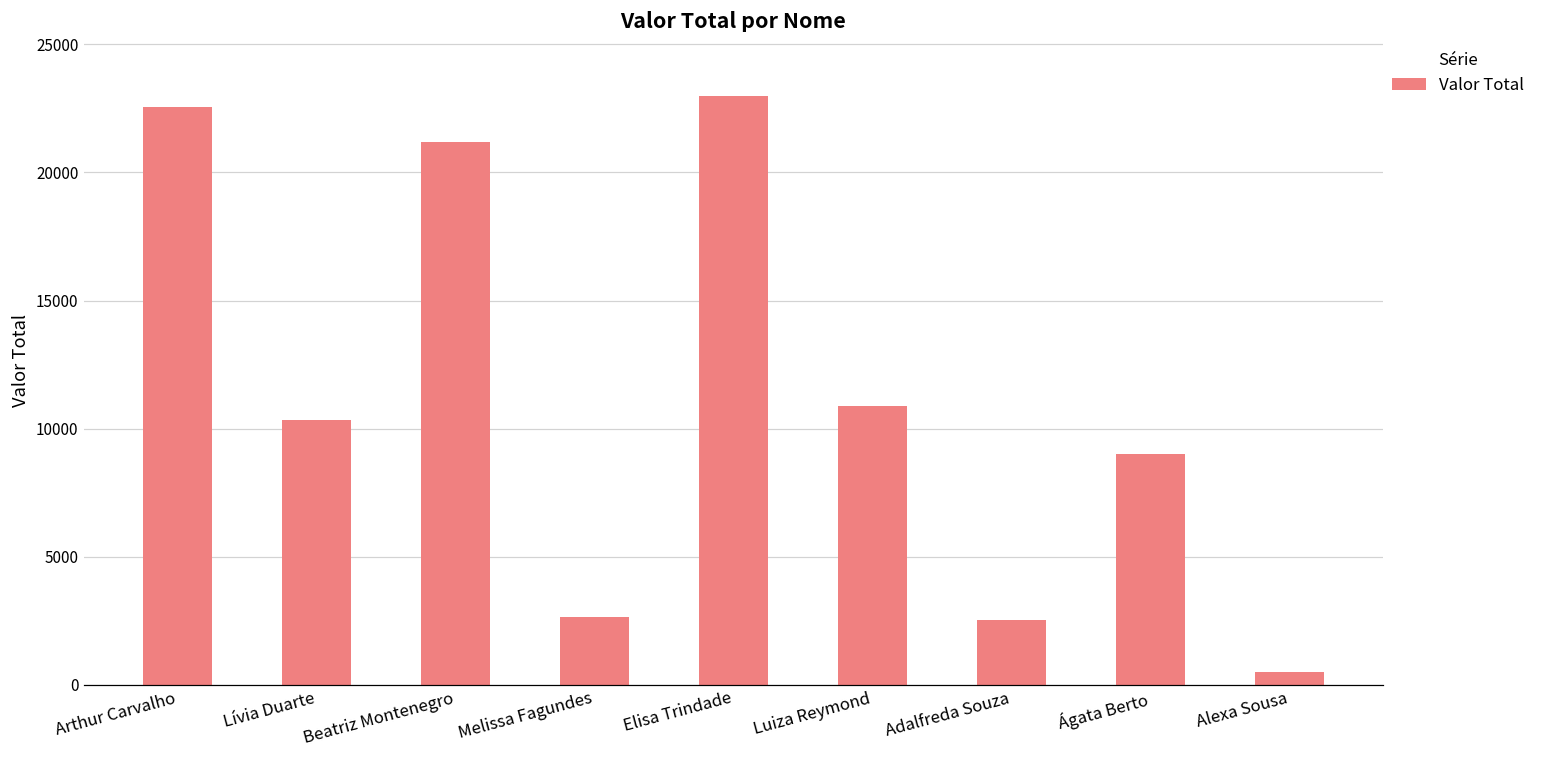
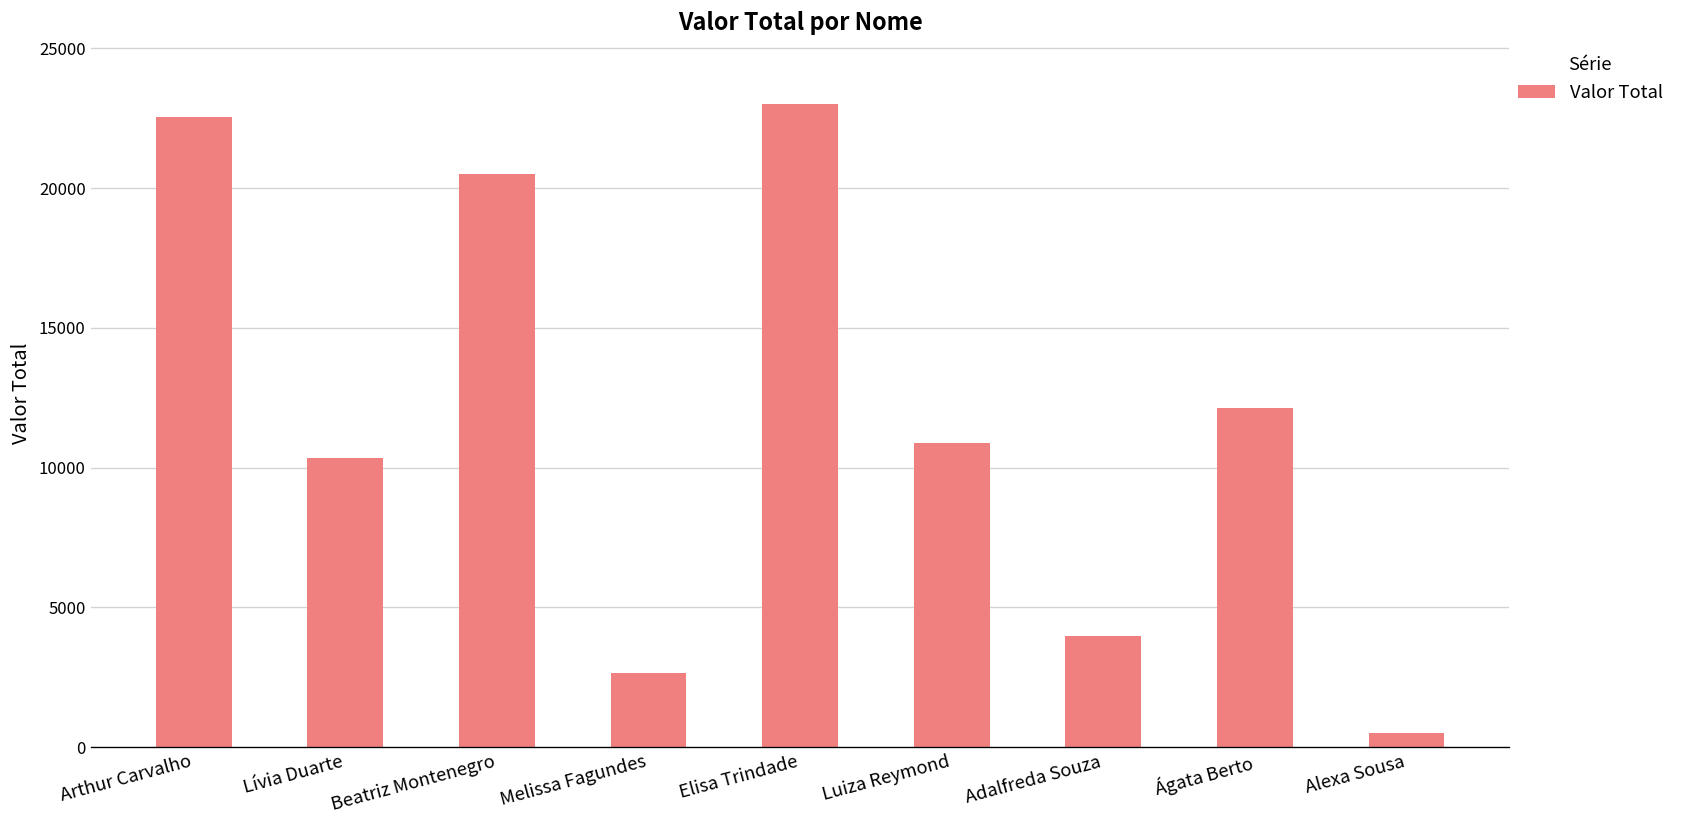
  {
    "Arthur Carvalho": 22500,
    "Lívia Duarte": 10300,
-   "Beatriz Montenegro": 21200,
+   "Beatriz Montenegro": 20500,
    "Melissa Fagundes": 2700,
    "Elisa Trindade": 23000,
    "Luiza Reymond": 10900,
-   "Adalfreda Souza": 2500,
-   "Ágata Berto": 9000,
+   "Adalfreda Souza": 4000,
+   "Ágata Berto": 12100,
    "Alexa Sousa": 500
  }
